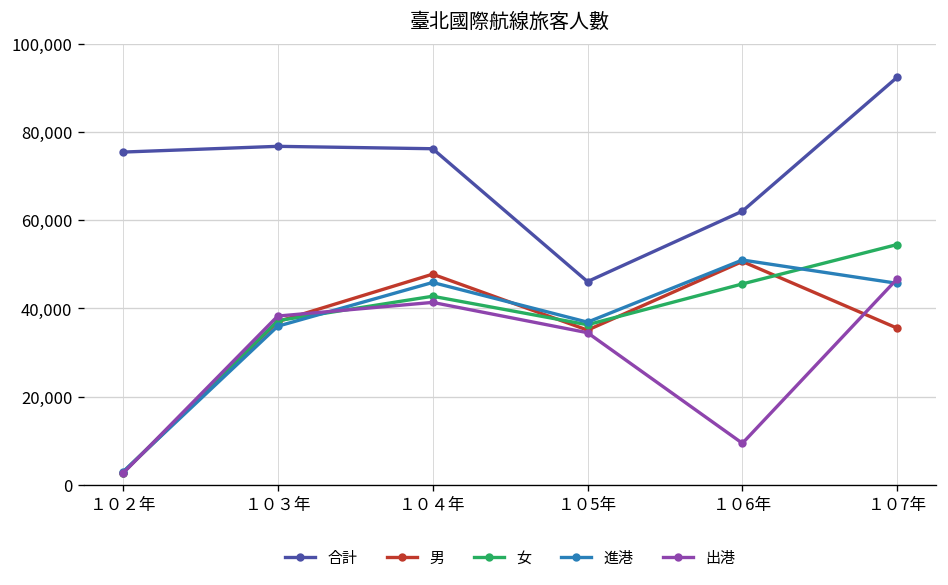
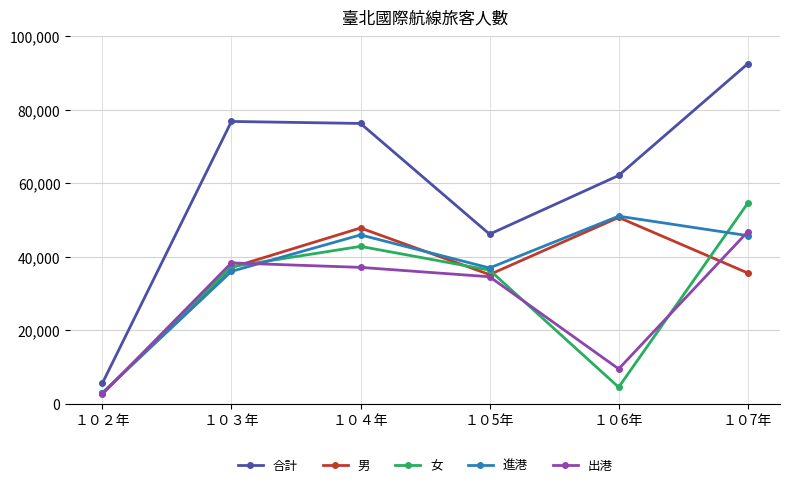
  {
    "合計": {
-     "１０２年": "75,000",
+     "１０２年": "6,000",
      "１０３年": "77,000",
      "１０４年": "76,000",
      "１０5年": "46,000",
      "１０6年": "62,000",
      "１０7年": "92,000"
    },
    "男": {
      "１０４年": "48,000",
      "１０7年": "36,000"
    },
    "女": {
      "１０４年": "43,000",
-     "１０6年": "46,000",
+     "１０6年": "4,000",
      "１０7年": "55,000"
    },
    "進港": {
      "１０３年": "36,000",
      "１０４年": "46,000",
      "１０7年": "46,000"
    },
    "出港": {
      "１０３年": "38,000",
-     "１０４年": "41,000",
+     "１０４年": "37,000",
      "１０6年": "9,000",
      "１０7年": "47,000"
    }
  }
